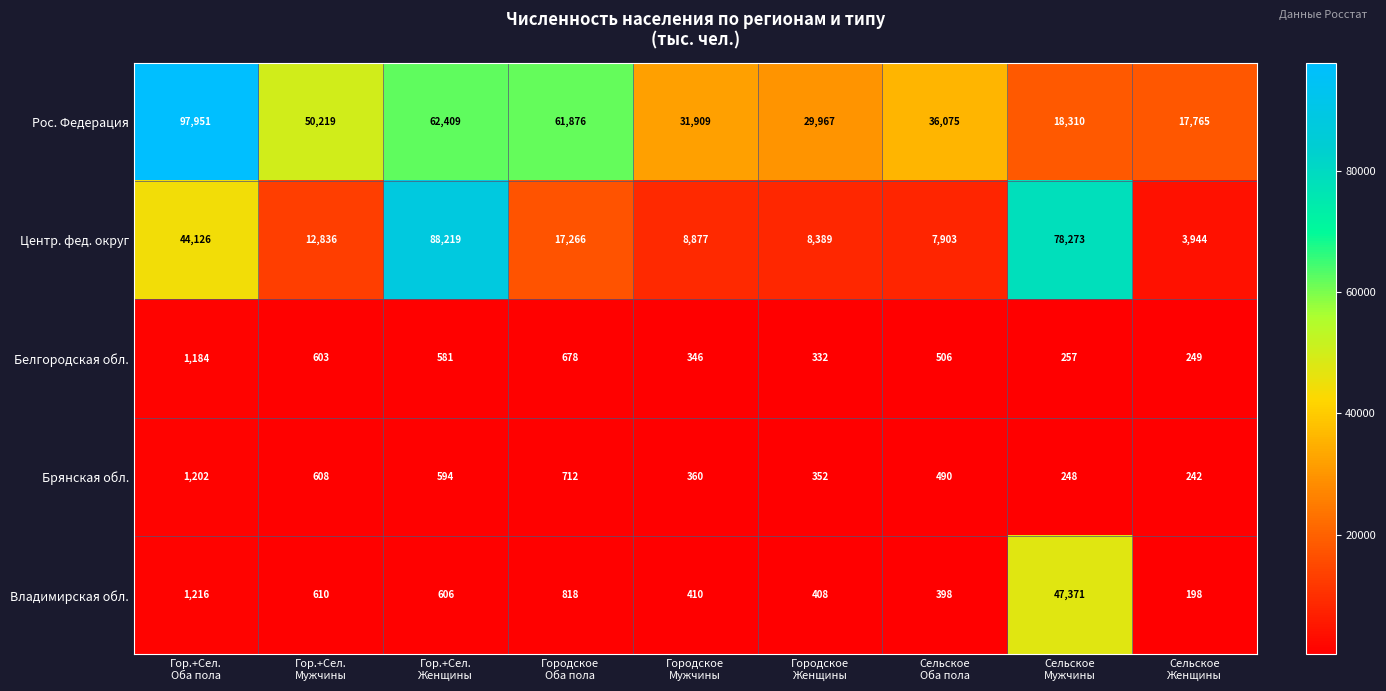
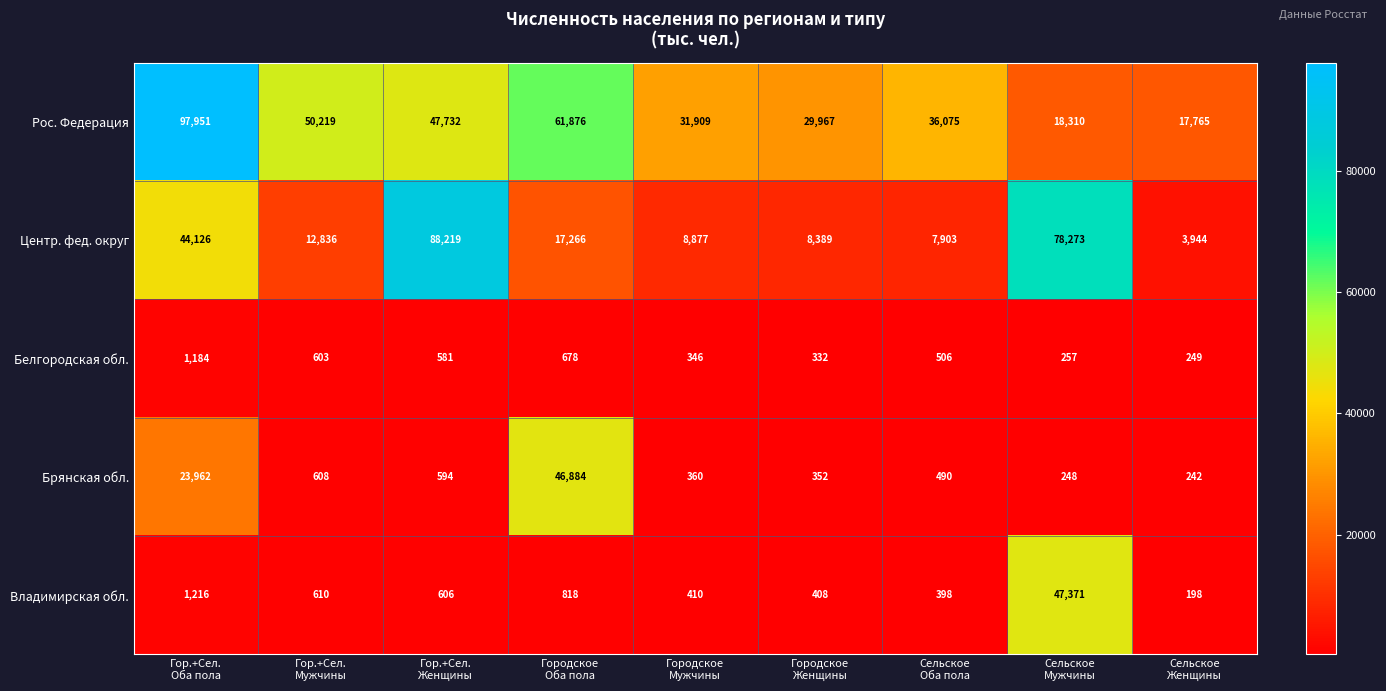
  {
    "Рос. Федерация": {
      "Гор.+Сел. Оба пола": "97,951",
      "Гор.+Сел. Мужчины": "50,219",
-     "Гор.+Сел. Женщины": "62,409",
+     "Гор.+Сел. Женщины": "47,732",
      "Городское Оба пола": "61,876",
      "Городское Мужчины": "31,909",
      "Городское Женщины": "29,967",
      "Сельское Оба пола": "36,075",
      "Сельское Мужчины": "18,310",
      "Сельское Женщины": "17,765"
    },
    "Центр. фед. округ": {
      "Гор.+Сел. Оба пола": "44,126",
      "Гор.+Сел. Мужчины": "12,836",
      "Гор.+Сел. Женщины": "88,219",
      "Городское Оба пола": "17,266",
      "Городское Мужчины": "8,877",
      "Городское Женщины": "8,389",
      "Сельское Оба пола": "7,903",
      "Сельское Мужчины": "78,273",
      "Сельское Женщины": "3,944"
    },
    "Белгородская обл.": {
      "Гор.+Сел. Оба пола": "1,184",
      "Гор.+Сел. Мужчины": "603",
      "Гор.+Сел. Женщины": "581",
      "Городское Оба пола": "678",
      "Городское Мужчины": "346",
      "Городское Женщины": "332",
      "Сельское Оба пола": "506",
      "Сельское Мужчины": "257",
      "Сельское Женщины": "249"
    },
    "Брянская обл.": {
-     "Гор.+Сел. Оба пола": "1,202",
+     "Гор.+Сел. Оба пола": "23,962",
      "Гор.+Сел. Мужчины": "608",
      "Гор.+Сел. Женщины": "594",
-     "Городское Оба пола": "712",
+     "Городское Оба пола": "46,884",
      "Городское Мужчины": "360",
      "Городское Женщины": "352",
      "Сельское Оба пола": "490",
      "Сельское Мужчины": "248",
      "Сельское Женщины": "242"
    },
    "Владимирская обл.": {
      "Гор.+Сел. Оба пола": "1,216",
      "Гор.+Сел. Мужчины": "610",
      "Гор.+Сел. Женщины": "606",
      "Городское Оба пола": "818",
      "Городское Мужчины": "410",
      "Городское Женщины": "408",
      "Сельское Оба пола": "398",
      "Сельское Мужчины": "47,371",
      "Сельское Женщины": "198"
    }
  }
